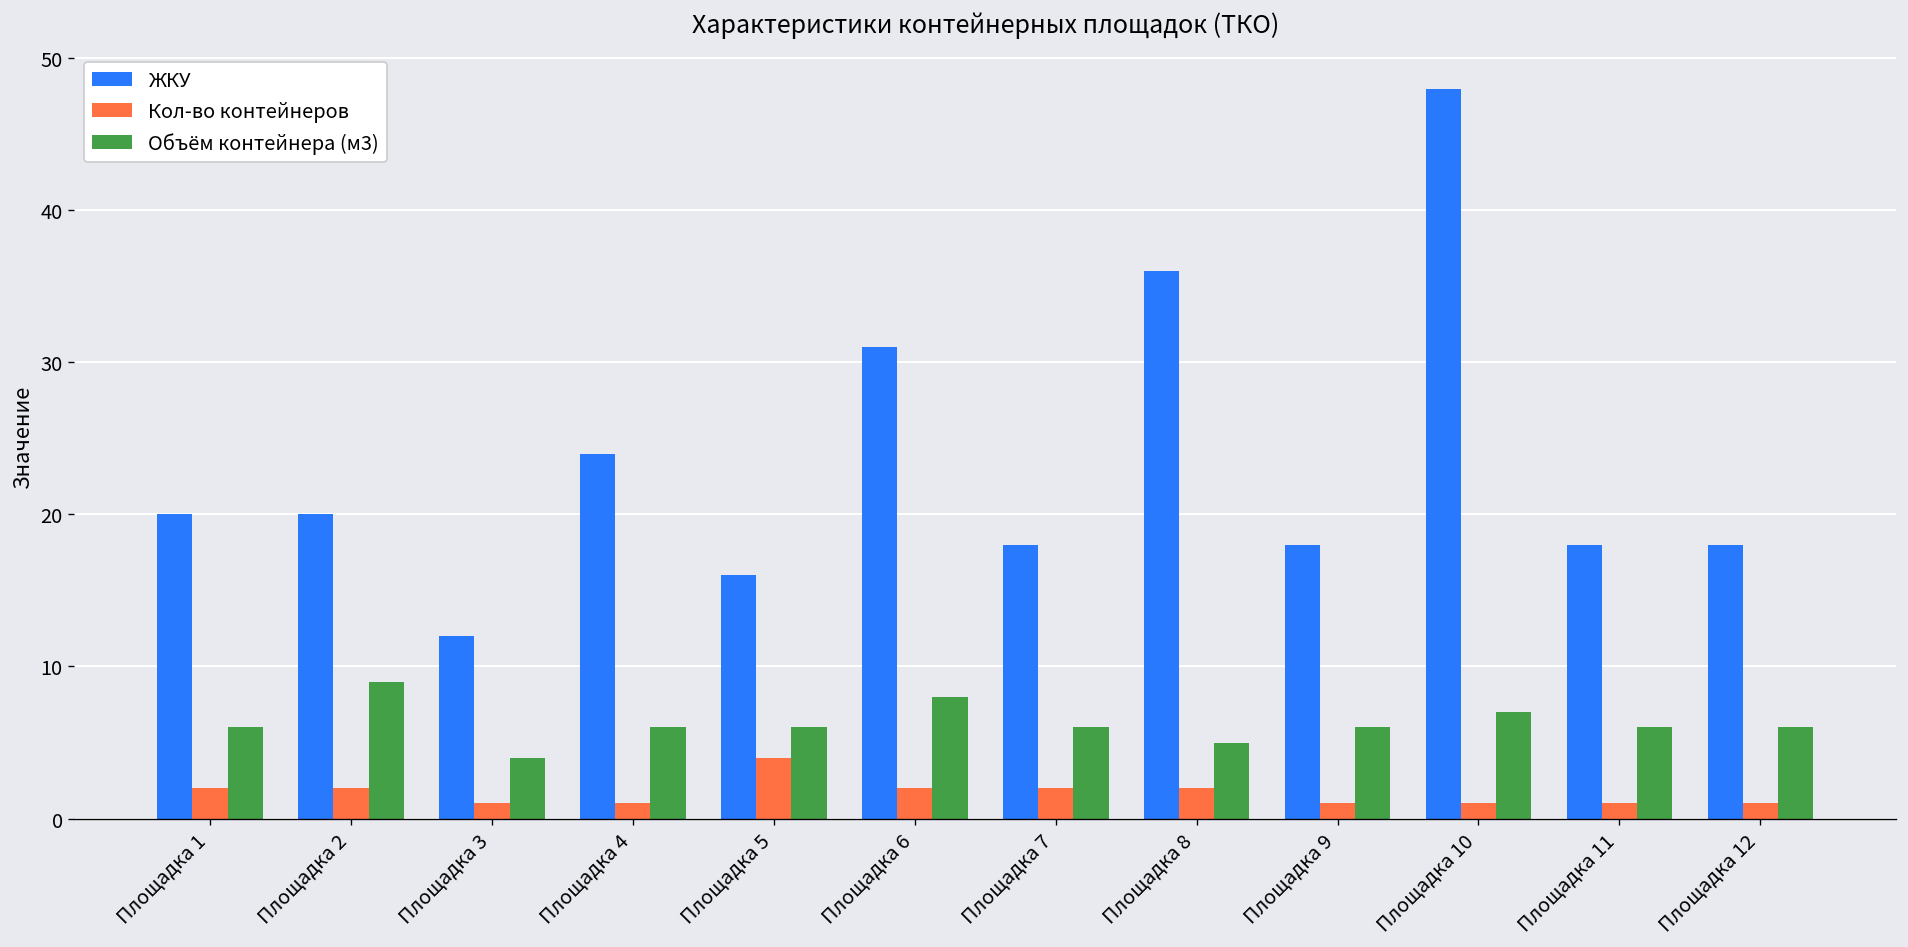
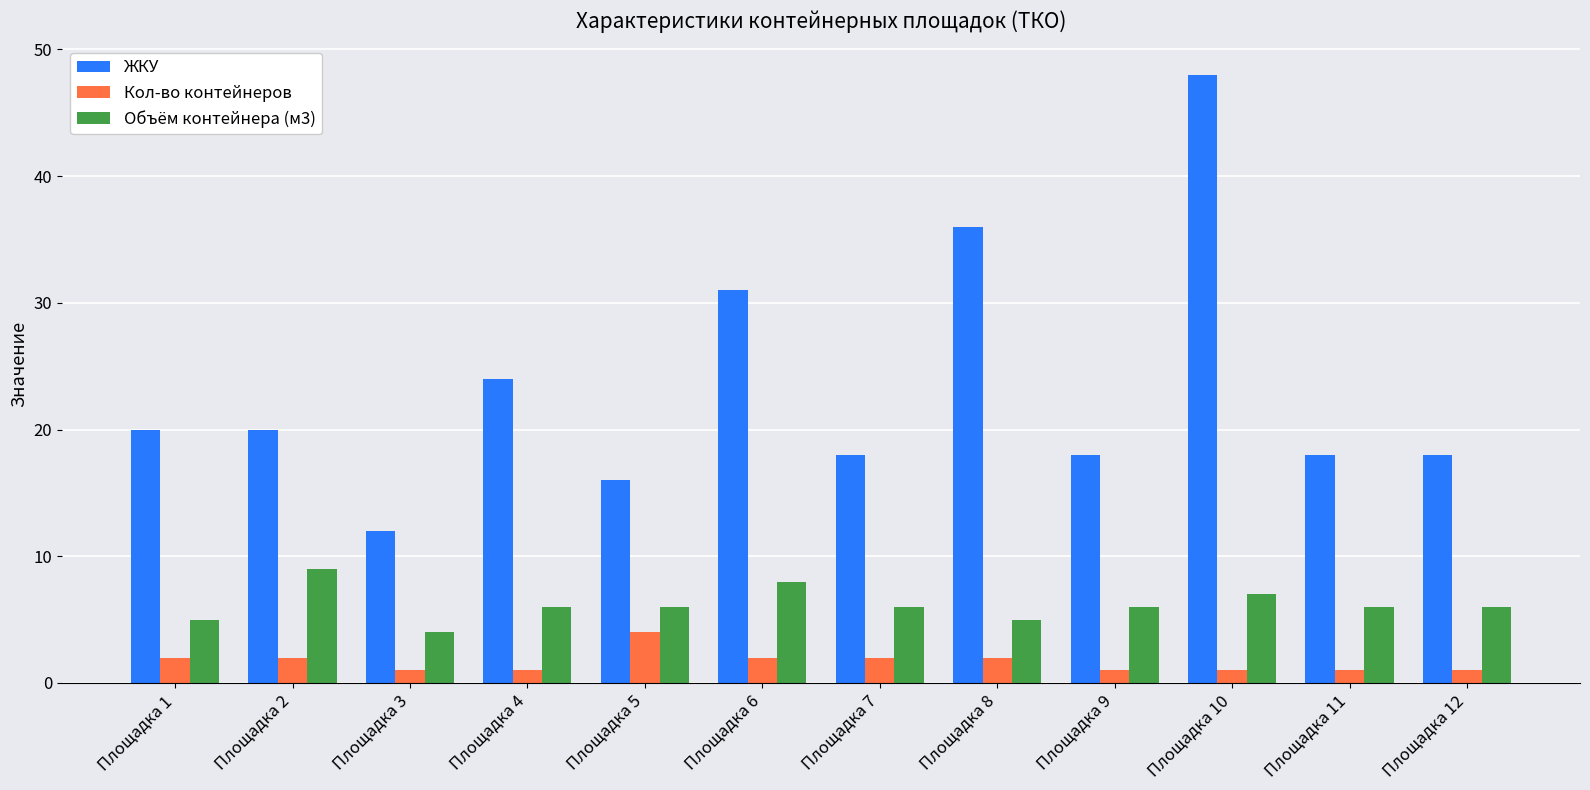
  {
    "ЖКУ": {
      "Площадка 1": 20,
      "Площадка 2": 20,
      "Площадка 3": 12,
      "Площадка 4": 24,
      "Площадка 5": 16,
      "Площадка 6": 31,
      "Площадка 7": 18,
      "Площадка 8": 36,
      "Площадка 9": 18,
      "Площадка 10": 48,
      "Площадка 11": 18,
      "Площадка 12": 18
    },
    "Кол-во контейнеров": {
      "Площадка 1": 2,
      "Площадка 2": 2,
      "Площадка 3": 1,
      "Площадка 4": 1,
      "Площадка 5": 4,
      "Площадка 6": 2,
      "Площадка 7": 2,
      "Площадка 8": 2,
      "Площадка 9": 1,
      "Площадка 10": 1,
      "Площадка 11": 1,
      "Площадка 12": 1
    },
    "Объём контейнера (м3)": {
-     "Площадка 1": 6,
+     "Площадка 1": 5,
      "Площадка 2": 9,
      "Площадка 3": 4,
      "Площадка 4": 6,
      "Площадка 5": 6,
      "Площадка 6": 8,
      "Площадка 7": 6,
      "Площадка 8": 5,
      "Площадка 9": 6,
      "Площадка 10": 7,
      "Площадка 11": 6,
      "Площадка 12": 6
    }
  }
